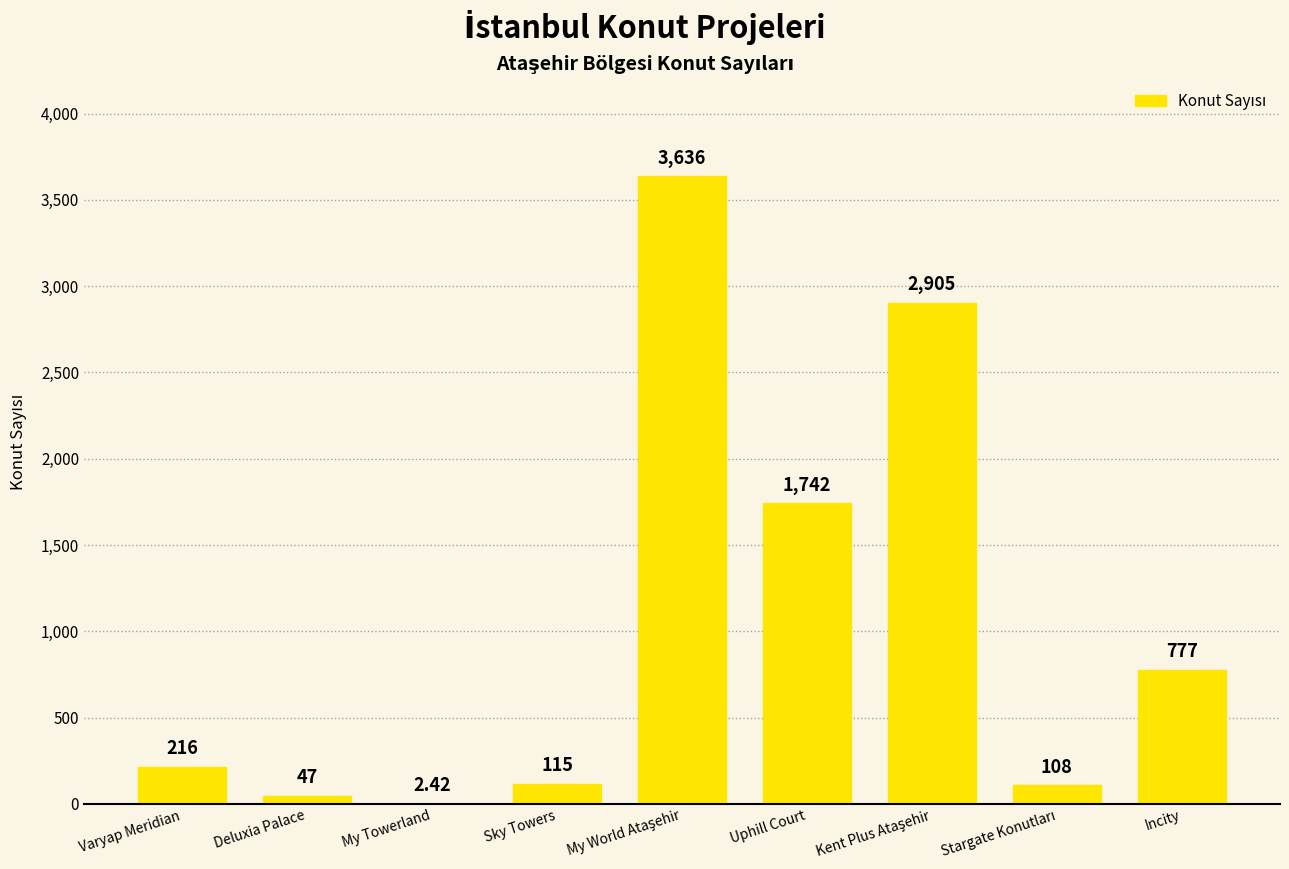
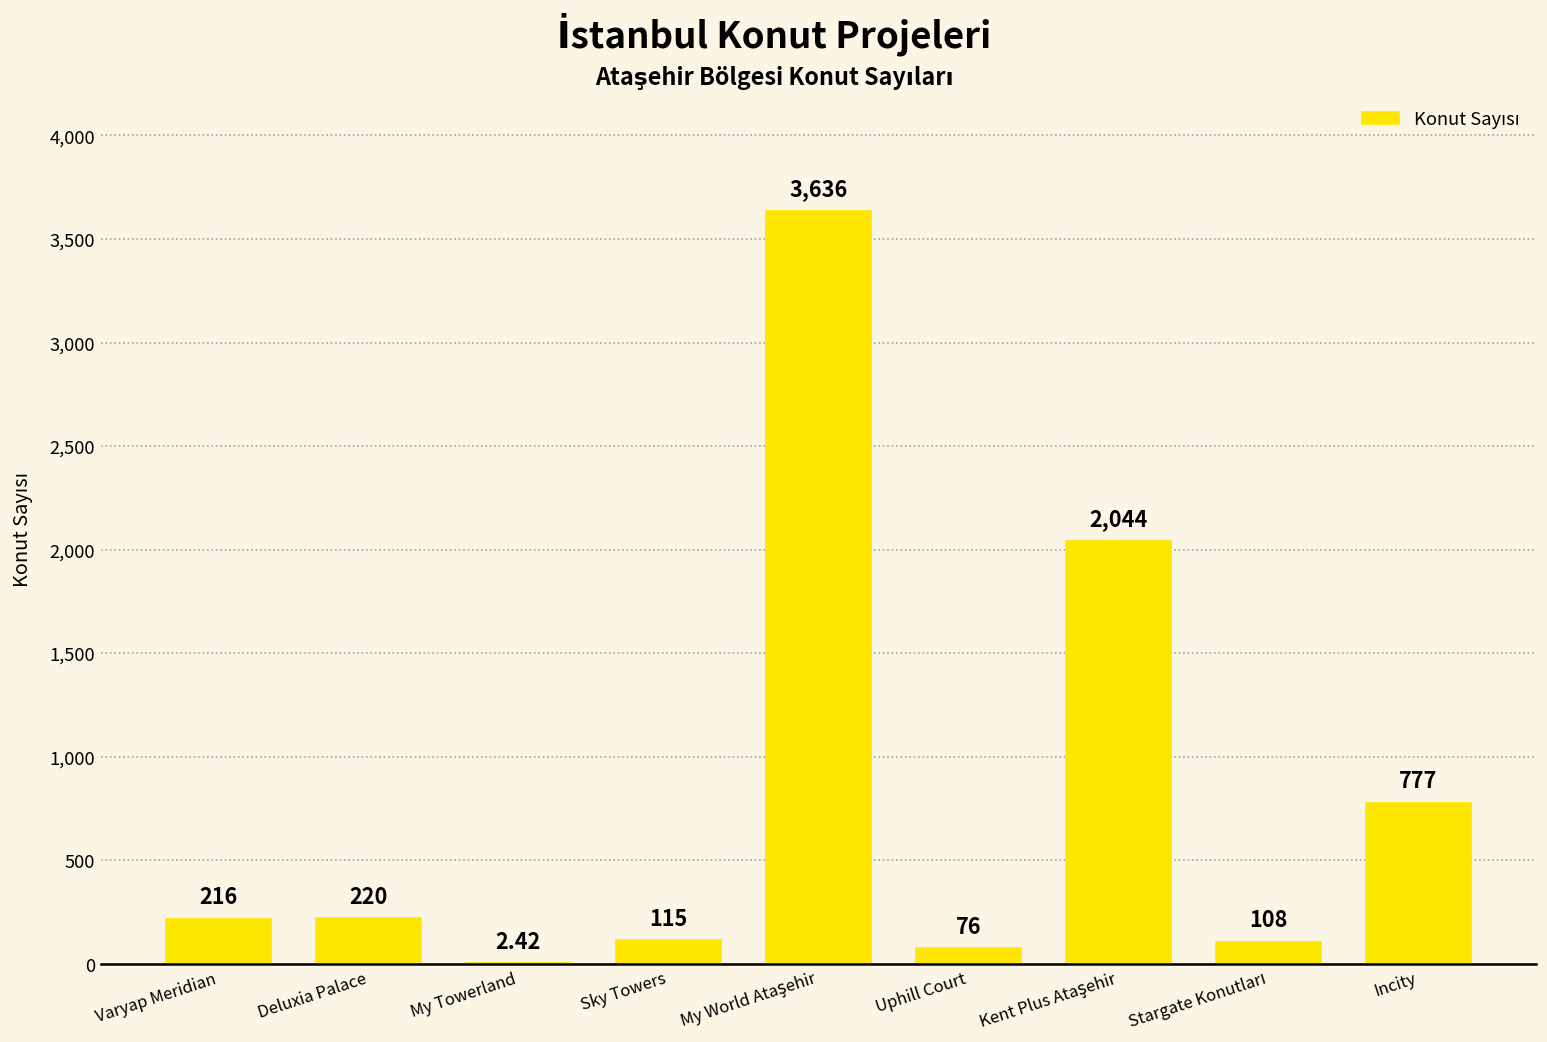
  {
-   "Deluxia Palace": "47",
+   "Deluxia Palace": "220",
    "My Towerland": "2.42",
    "Sky Towers": "115",
    "My World Ataşehir": "3,636",
-   "Uphill Court": "1,742",
-   "Kent Plus Ataşehir": "2,905",
+   "Uphill Court": "76",
+   "Kent Plus Ataşehir": "2,044",
    "Stargate Konutları": "108",
    "Incity": "777"
  }
